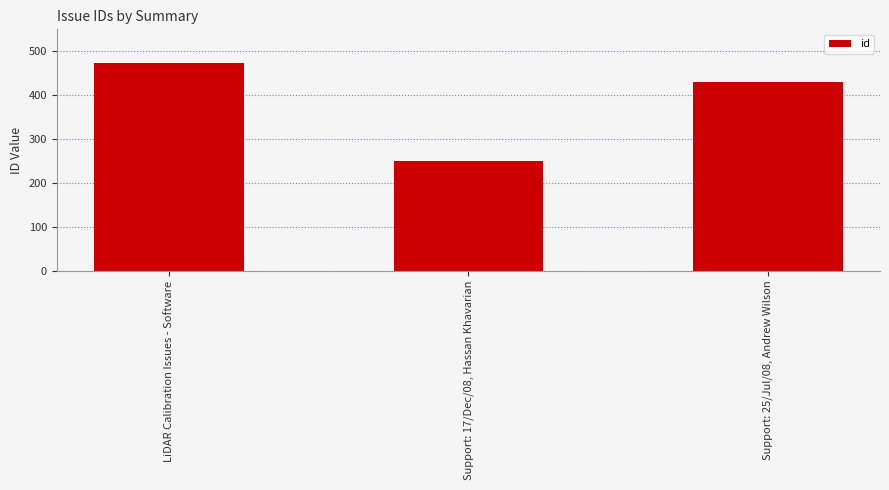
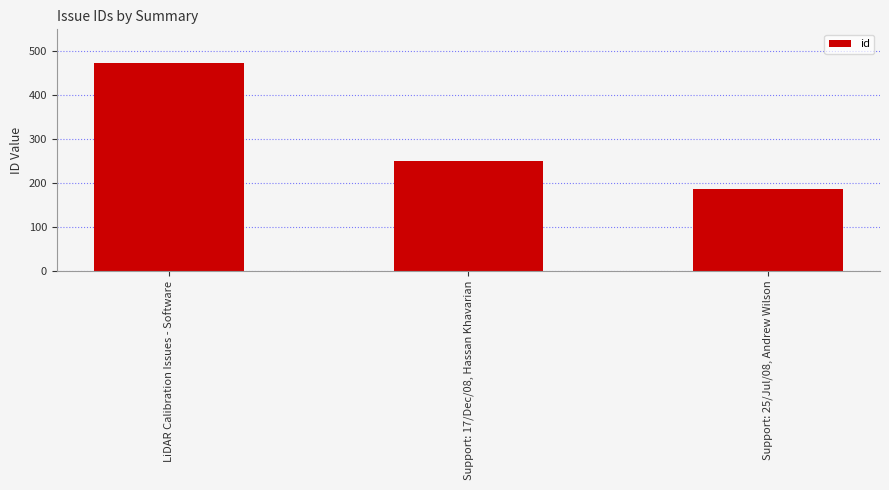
  {
    "LiDAR Calibration Issues - Software": 470,
    "Support: 17/Dec/08, Hassan Khavarian": 250,
-   "Support: 25/Jul/08, Andrew Wilson": 430
+   "Support: 25/Jul/08, Andrew Wilson": 190
  }
